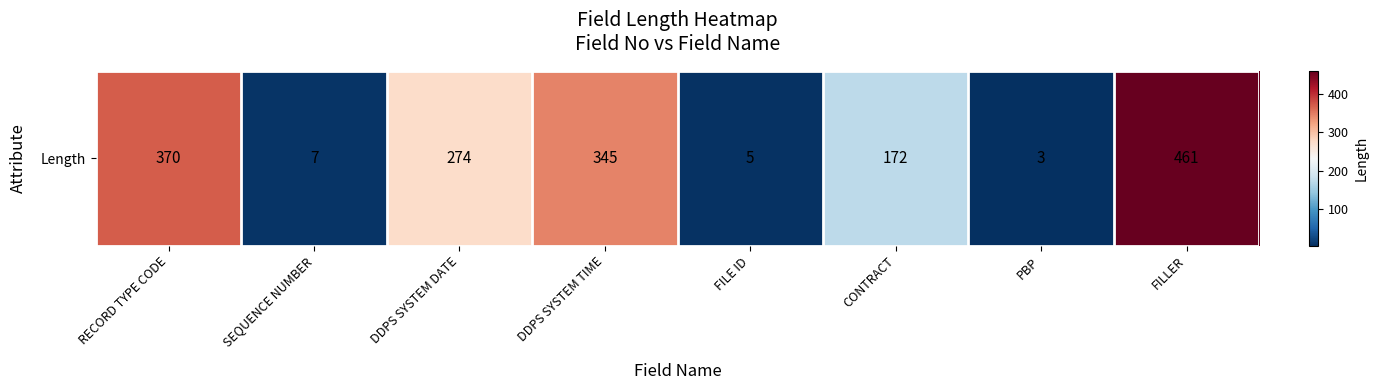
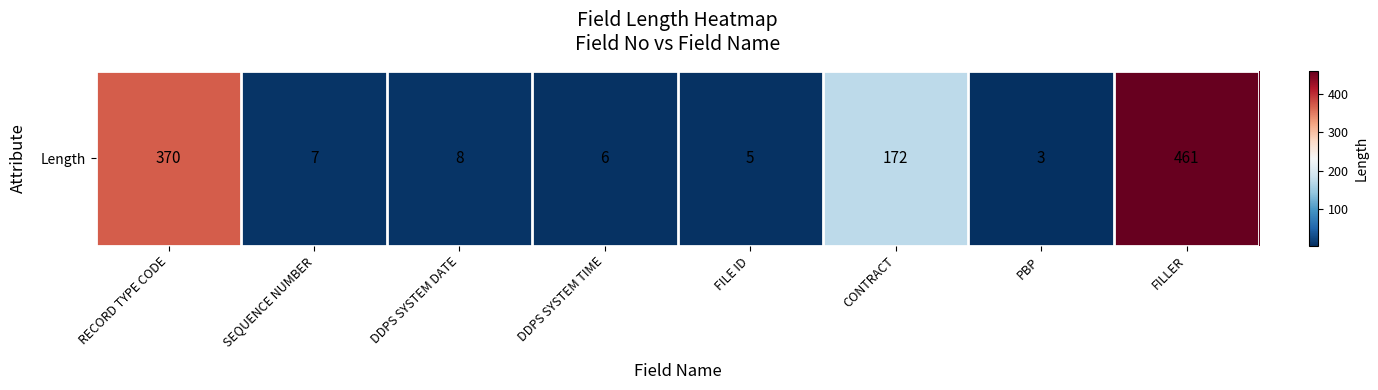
  {
    "Length": {
      "RECORD TYPE CODE": 370,
      "SEQUENCE NUMBER": 7,
-     "DDPS SYSTEM DATE": 274,
-     "DDPS SYSTEM TIME": 345,
+     "DDPS SYSTEM DATE": 8,
+     "DDPS SYSTEM TIME": 6,
      "FILE ID": 5,
      "CONTRACT": 172,
      "PBP": 3,
      "FILLER": 461
    }
  }
